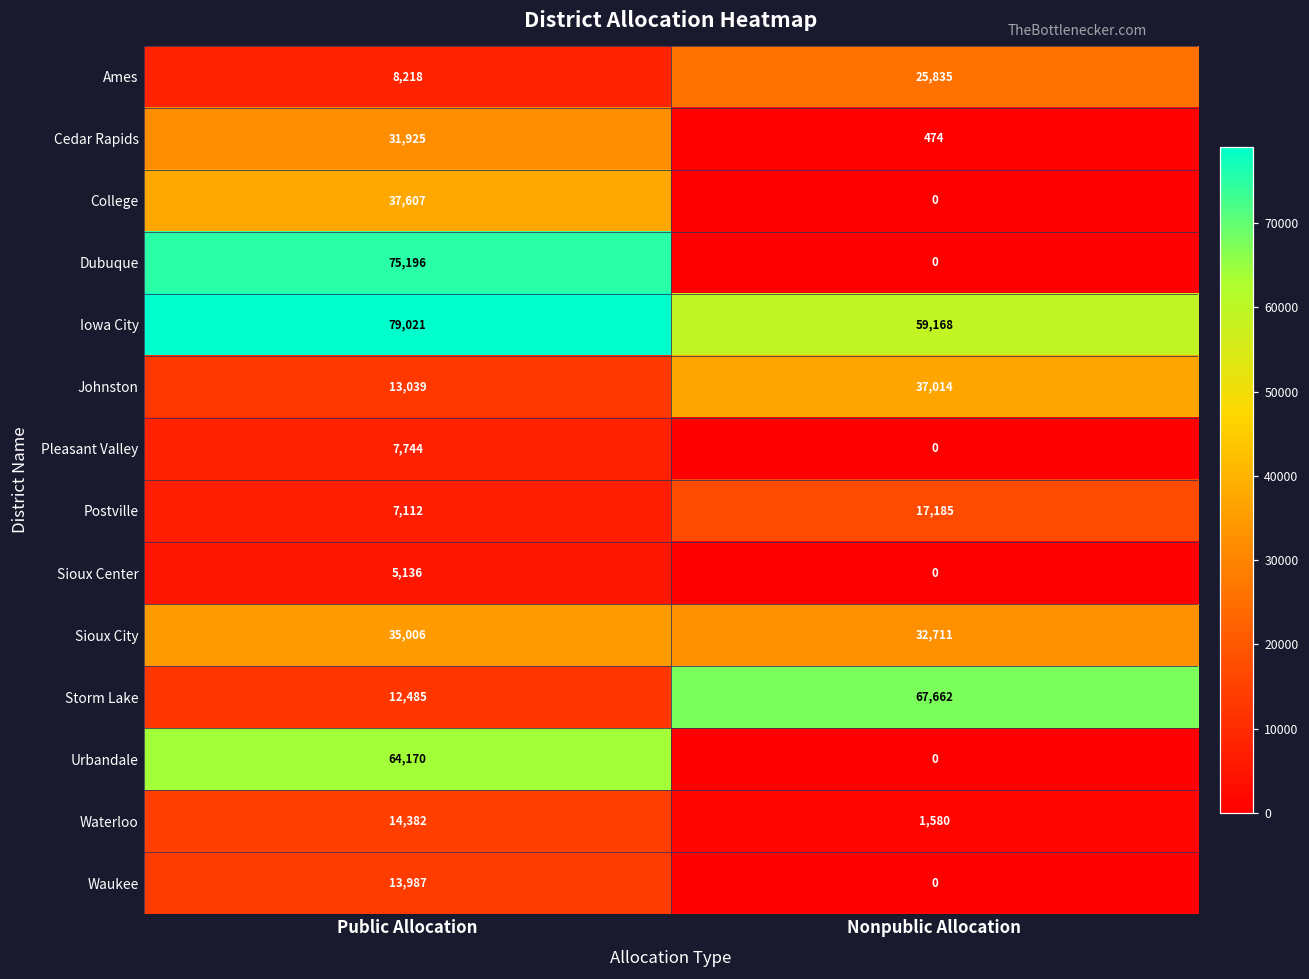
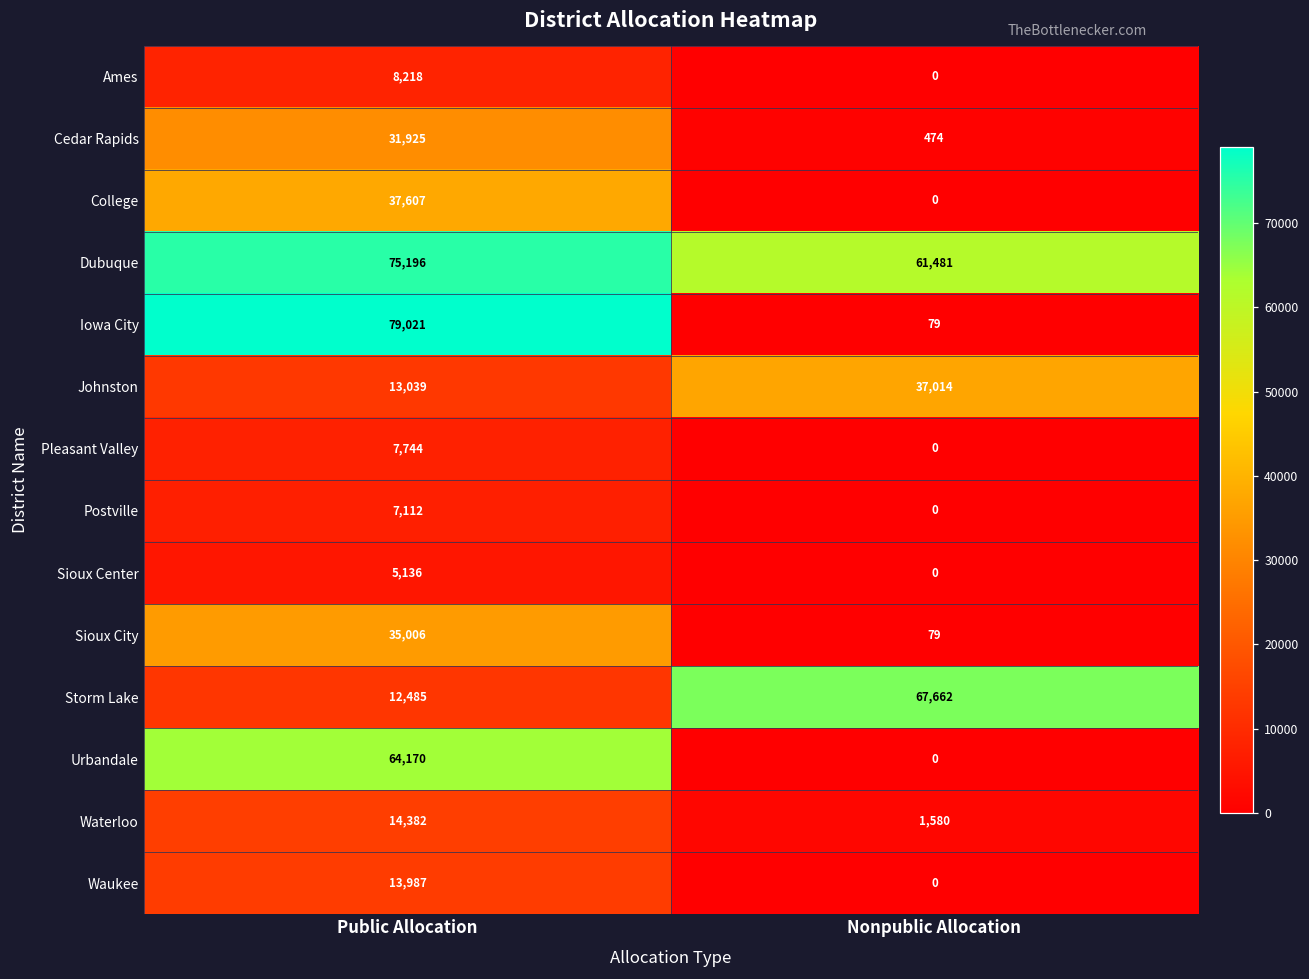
  {
    "Ames": {
      "Public Allocation": "8,218",
-     "Nonpublic Allocation": "25,835"
+     "Nonpublic Allocation": "0"
    },
    "Cedar Rapids": {
      "Public Allocation": "31,925",
      "Nonpublic Allocation": "474"
    },
    "College": {
      "Public Allocation": "37,607",
      "Nonpublic Allocation": "0"
    },
    "Dubuque": {
      "Public Allocation": "75,196",
-     "Nonpublic Allocation": "0"
+     "Nonpublic Allocation": "61,481"
    },
    "Iowa City": {
      "Public Allocation": "79,021",
-     "Nonpublic Allocation": "59,168"
+     "Nonpublic Allocation": "79"
    },
    "Johnston": {
      "Public Allocation": "13,039",
      "Nonpublic Allocation": "37,014"
    },
    "Pleasant Valley": {
      "Public Allocation": "7,744",
      "Nonpublic Allocation": "0"
    },
    "Postville": {
      "Public Allocation": "7,112",
-     "Nonpublic Allocation": "17,185"
+     "Nonpublic Allocation": "0"
    },
    "Sioux Center": {
      "Public Allocation": "5,136",
      "Nonpublic Allocation": "0"
    },
    "Sioux City": {
      "Public Allocation": "35,006",
-     "Nonpublic Allocation": "32,711"
+     "Nonpublic Allocation": "79"
    },
    "Storm Lake": {
      "Public Allocation": "12,485",
      "Nonpublic Allocation": "67,662"
    },
    "Urbandale": {
      "Public Allocation": "64,170",
      "Nonpublic Allocation": "0"
    },
    "Waterloo": {
      "Public Allocation": "14,382",
      "Nonpublic Allocation": "1,580"
    },
    "Waukee": {
      "Public Allocation": "13,987",
      "Nonpublic Allocation": "0"
    }
  }
